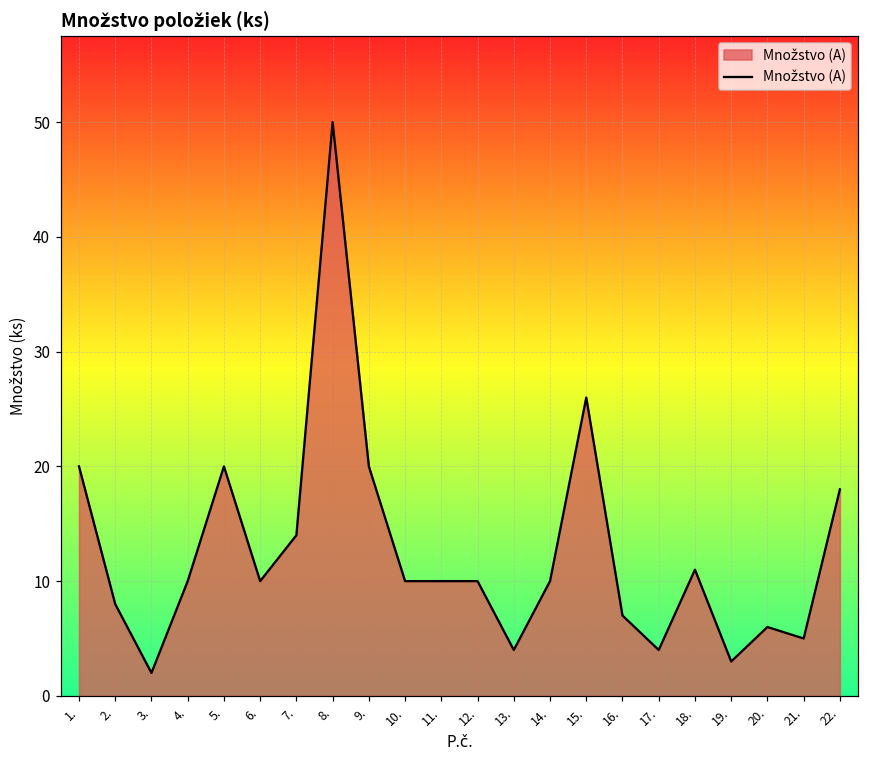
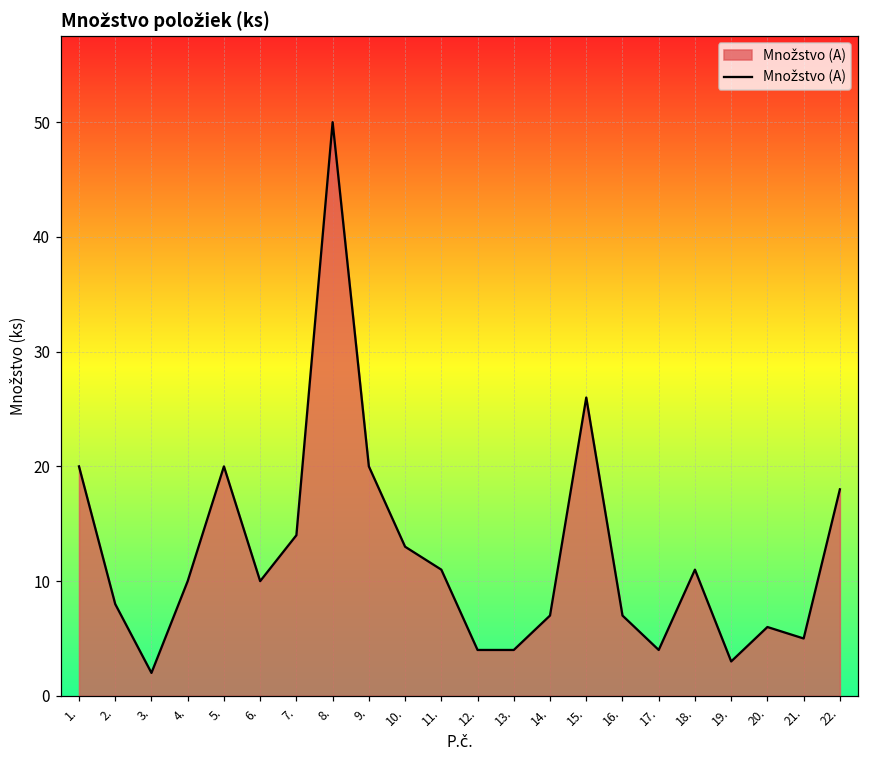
  {
    "1.": 20,
    "2.": 8,
    "3.": 2,
    "4.": 10,
    "5.": 20,
    "6.": 10,
    "7.": 14,
    "8.": 50,
    "9.": 20,
-   "10.": 10,
-   "11.": 10,
-   "12.": 10,
+   "10.": 13,
+   "11.": 11,
+   "12.": 4,
    "13.": 4,
-   "14.": 10,
+   "14.": 7,
    "15.": 26,
    "16.": 7,
    "17.": 4,
    "18.": 11,
    "19.": 3,
    "20.": 6,
    "21.": 5,
    "22.": 18
  }
